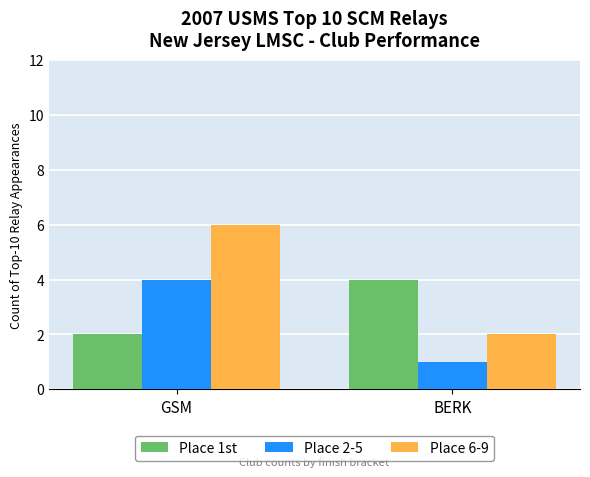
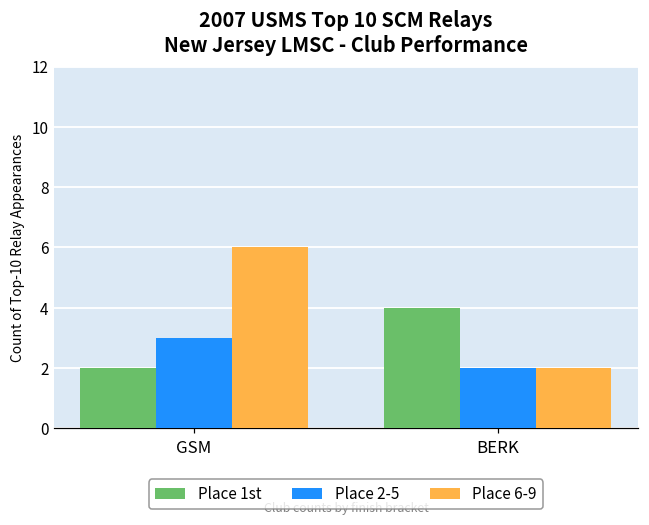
  {
    "Place 1st": {
      "GSM": 2,
      "BERK": 4
    },
    "Place 2-5": {
-     "GSM": 4,
-     "BERK": 1
+     "GSM": 3,
+     "BERK": 2
    },
    "Place 6-9": {
      "GSM": 6,
      "BERK": 2
    }
  }
